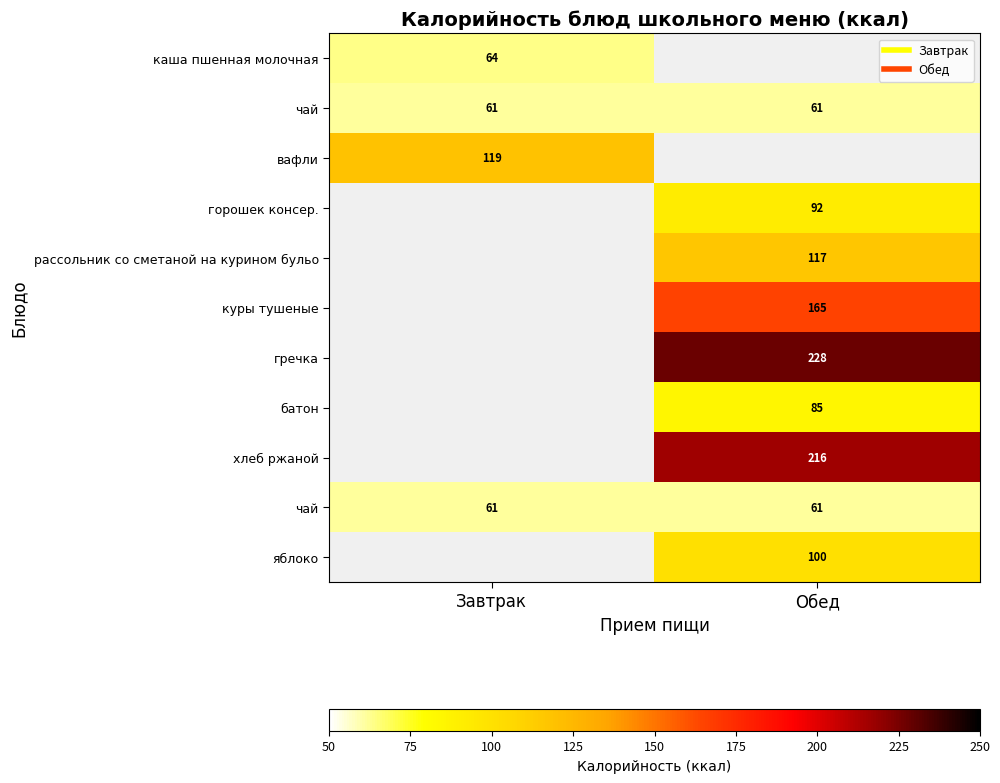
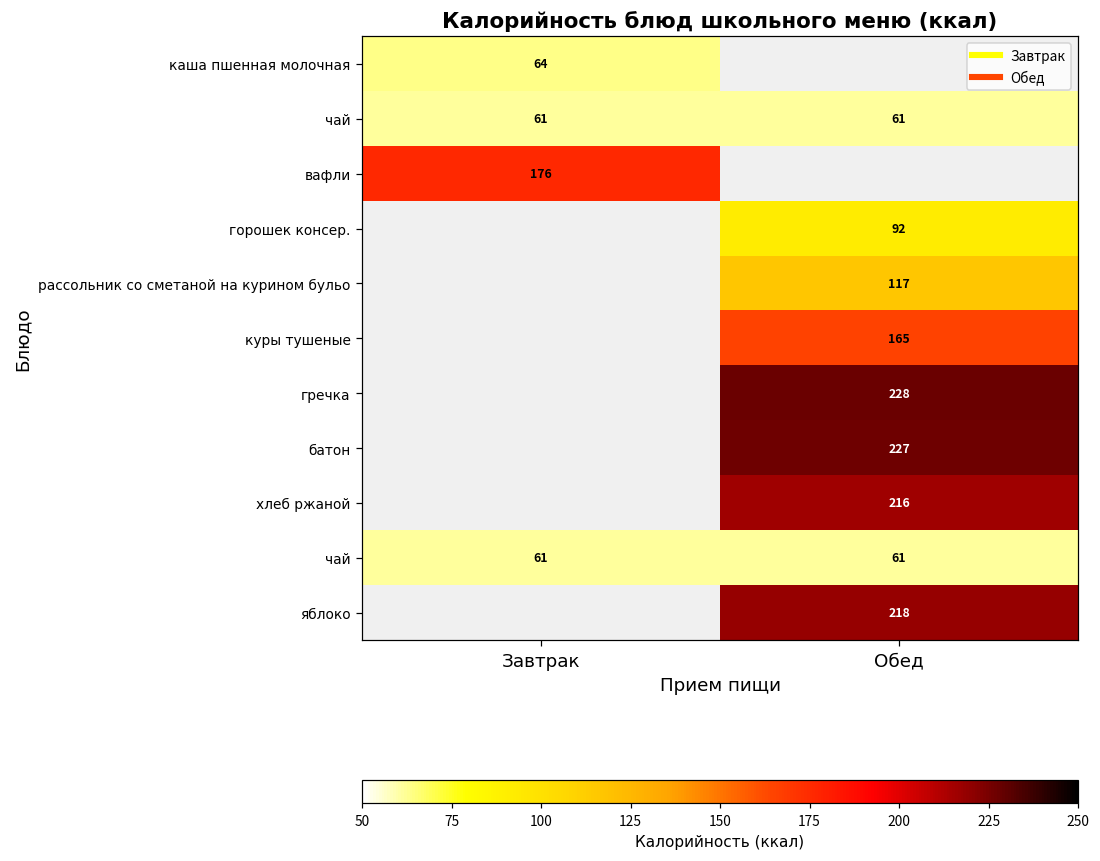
  {
    "каша пшенная молочная": {
      "Завтрак": 64
    },
    "вафли": {
-     "Завтрак": 119
+     "Завтрак": 176
    },
    "горошек консер.": {
      "Обед": 92
    },
    "рассольник со сметаной на курином бульо": {
      "Обед": 117
    },
    "куры тушеные": {
      "Обед": 165
    },
    "гречка": {
      "Обед": 228
    },
    "батон": {
-     "Обед": 85
+     "Обед": 227
    },
    "хлеб ржаной": {
      "Обед": 216
    },
    "яблоко": {
-     "Обед": 100
+     "Обед": 218
    }
  }
